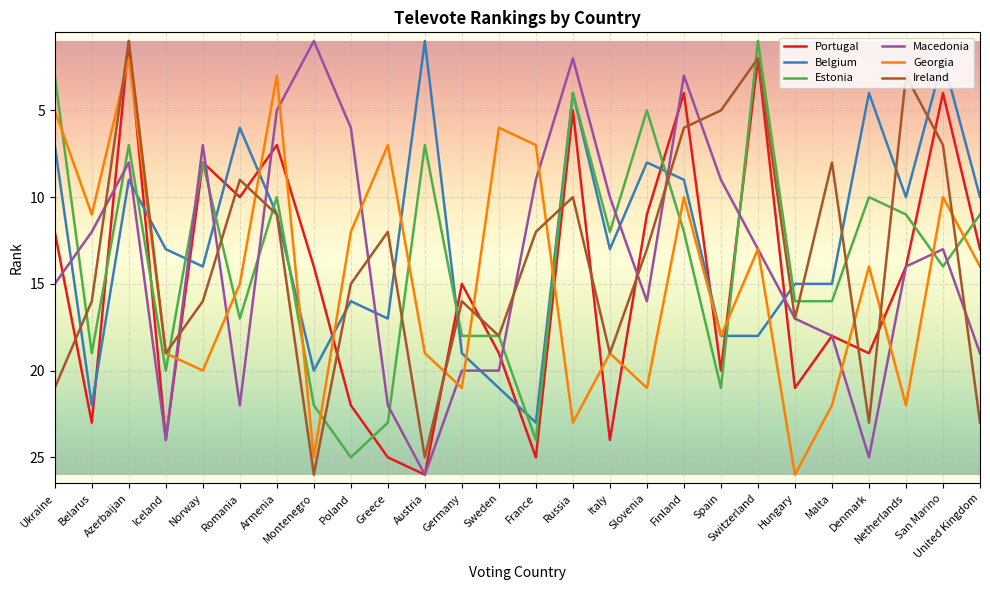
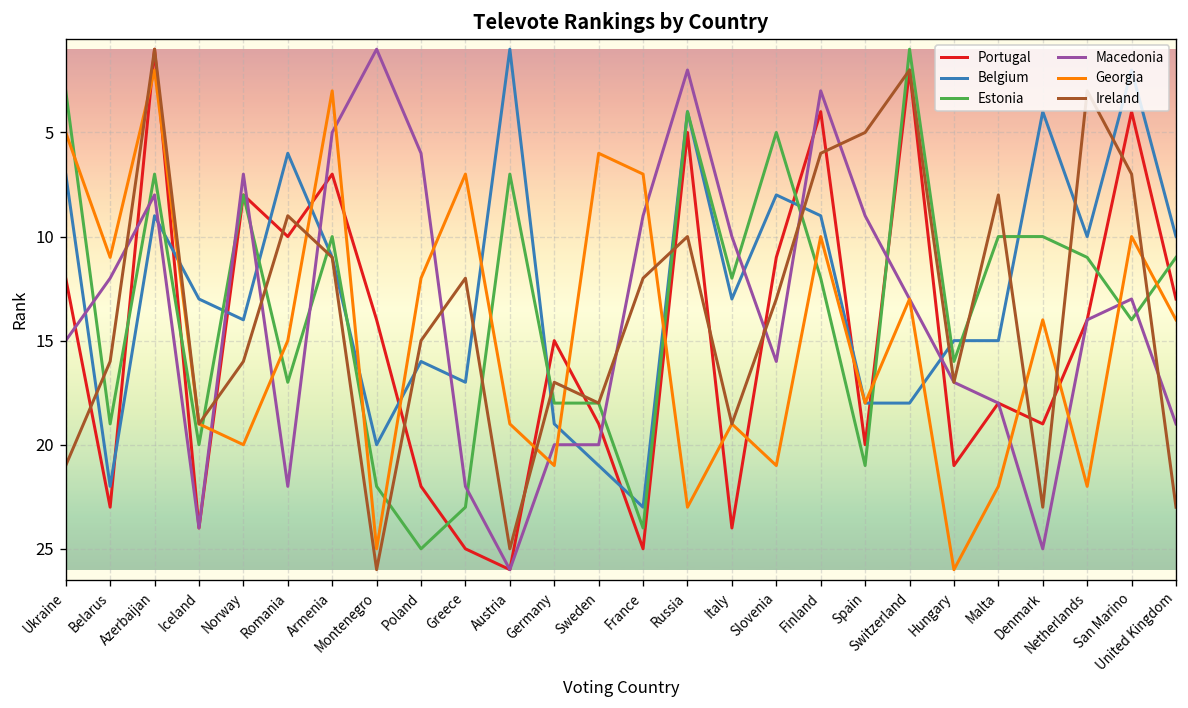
  {
    "Portugal": {
      "Ukraine": 12,
      "Belarus": 23,
      "Romania": 10,
      "Armenia": 7,
      "Montenegro": 14,
      "Poland": 22,
      "Greece": 25,
      "Germany": 15,
      "Sweden": 19,
      "France": 25,
      "Russia": 5,
      "Italy": 24,
      "Slovenia": 11,
      "Finland": 4,
      "Spain": 20,
      "Hungary": 21,
      "Denmark": 19,
      "San Marino": 4,
      "United Kingdom": 13
    },
    "Belgium": {
      "Ukraine": 7,
      "Belarus": 22,
      "Azerbaijan": 9,
      "Iceland": 13,
      "Norway": 14,
      "Romania": 6,
      "Montenegro": 20,
      "Poland": 16,
      "Greece": 17,
      "Austria": 1,
      "Germany": 19,
      "Sweden": 21,
      "France": 23,
      "Italy": 13,
      "Slovenia": 8,
      "Finland": 9,
      "Switzerland": 18,
      "Hungary": 15,
      "Malta": 15,
      "Denmark": 4,
      "Netherlands": 10,
      "United Kingdom": 10
    },
    "Estonia": {
      "Ukraine": 3,
      "Belarus": 19,
      "Azerbaijan": 7,
      "Iceland": 20,
      "Romania": 17,
      "Armenia": 10,
      "Montenegro": 22,
      "Poland": 25,
      "Greece": 23,
      "Austria": 7,
      "Germany": 18,
      "France": 24,
      "Italy": 12,
      "Slovenia": 5,
      "Finland": 12,
      "Spain": 21,
      "Switzerland": 1,
      "Hungary": 16,
-     "Malta": 16,
+     "Malta": 10,
      "Denmark": 10,
      "Netherlands": 11,
      "San Marino": 14,
      "United Kingdom": 11
    },
    "Macedonia": {
      "Ukraine": 15,
      "Belarus": 12,
      "Azerbaijan": 8,
      "Norway": 7,
      "Romania": 22,
      "Armenia": 5,
      "Montenegro": 1,
      "Poland": 6,
      "Greece": 22,
      "Germany": 20,
      "Sweden": 20,
      "France": 9,
      "Russia": 2,
      "Italy": 10,
      "Slovenia": 16,
      "Finland": 3,
      "Spain": 9,
      "Denmark": 25,
      "San Marino": 13,
      "United Kingdom": 19
    },
    "Georgia": {
      "Ukraine": 5,
      "Belarus": 11,
      "Azerbaijan": 2,
      "Norway": 20,
      "Romania": 15,
      "Armenia": 3,
      "Montenegro": 25,
      "Poland": 12,
      "Greece": 7,
      "Austria": 19,
      "Germany": 21,
      "Sweden": 6,
      "France": 7,
      "Russia": 23,
      "Slovenia": 21,
      "Finland": 10,
      "Hungary": 26,
      "Malta": 22,
      "Denmark": 14,
      "Netherlands": 22,
      "San Marino": 10,
      "United Kingdom": 14
    },
    "Ireland": {
      "Ukraine": 21,
      "Belarus": 16,
      "Norway": 16,
      "Romania": 9,
      "Montenegro": 26,
      "Poland": 15,
      "Greece": 12,
      "Austria": 25,
-     "Germany": 16,
+     "Germany": 17,
      "France": 12,
      "Russia": 10,
      "Slovenia": 13,
      "Finland": 6,
      "Spain": 5,
      "Malta": 8,
      "Denmark": 23,
      "San Marino": 7,
      "United Kingdom": 23
    }
  }
